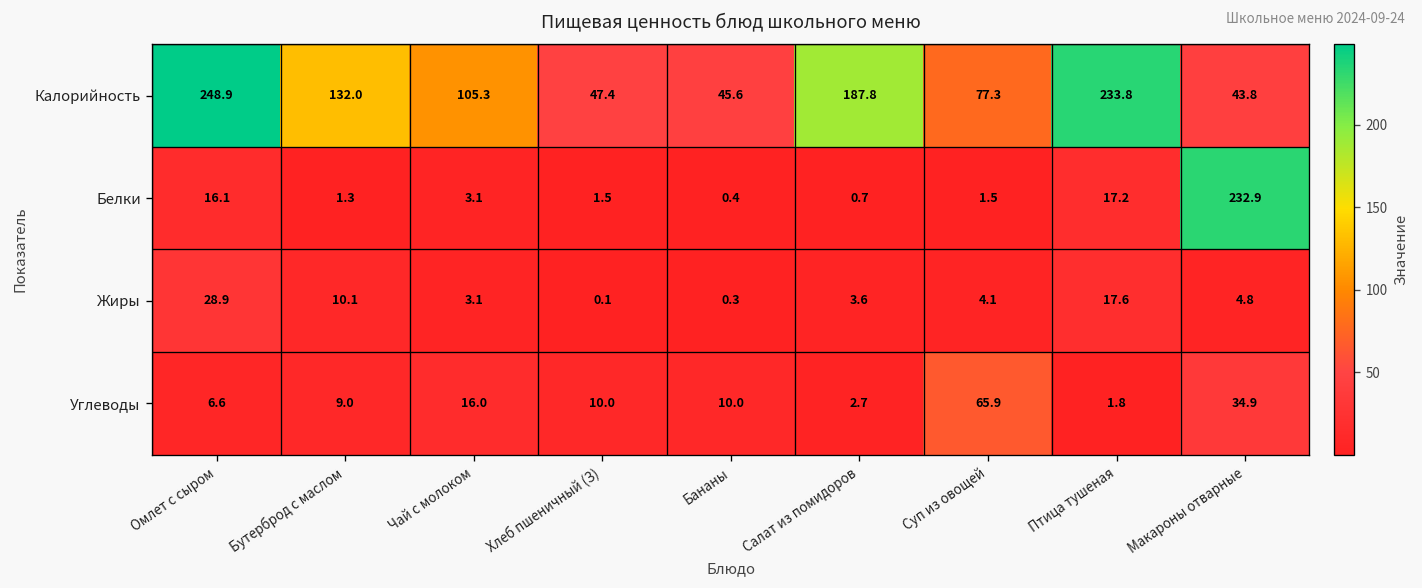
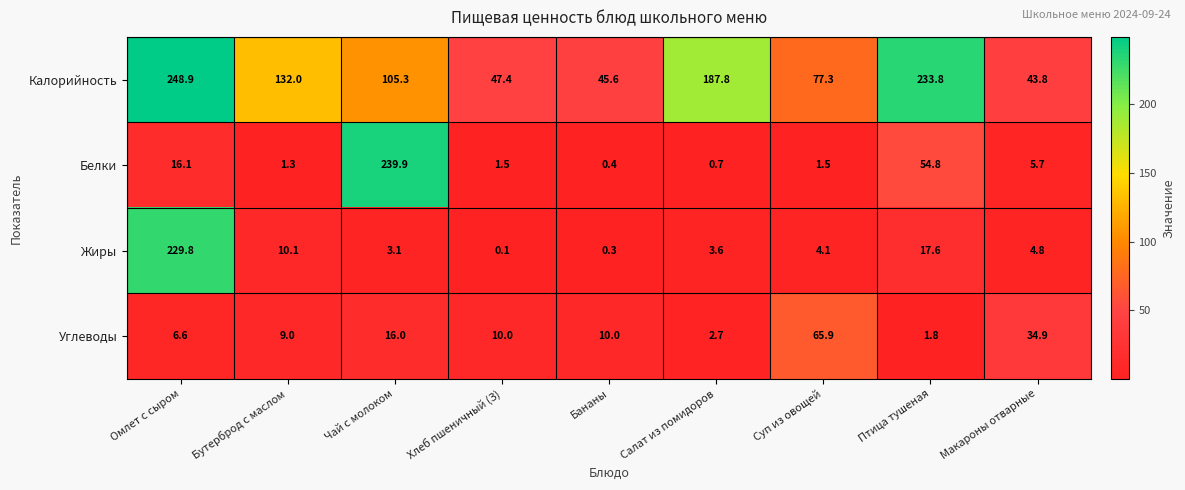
  {
    "Калорийность": {
      "Омлет с сыром": 248.9,
      "Бутерброд с маслом": 132.0,
      "Чай с молоком": 105.3,
      "Хлеб пшеничный (З)": 47.4,
      "Бананы": 45.6,
      "Салат из помидоров": 187.8,
      "Суп из овощей": 77.3,
      "Птица тушеная": 233.8,
      "Макароны отварные": 43.8
    },
    "Белки": {
      "Омлет с сыром": 16.1,
      "Бутерброд с маслом": 1.3,
-     "Чай с молоком": 3.1,
+     "Чай с молоком": 239.9,
      "Хлеб пшеничный (З)": 1.5,
      "Бананы": 0.4,
      "Салат из помидоров": 0.7,
      "Суп из овощей": 1.5,
-     "Птица тушеная": 17.2,
-     "Макароны отварные": 232.9
+     "Птица тушеная": 54.8,
+     "Макароны отварные": 5.7
    },
    "Жиры": {
-     "Омлет с сыром": 28.9,
+     "Омлет с сыром": 229.8,
      "Бутерброд с маслом": 10.1,
      "Чай с молоком": 3.1,
      "Хлеб пшеничный (З)": 0.1,
      "Бананы": 0.3,
      "Салат из помидоров": 3.6,
      "Суп из овощей": 4.1,
      "Птица тушеная": 17.6,
      "Макароны отварные": 4.8
    },
    "Углеводы": {
      "Омлет с сыром": 6.6,
      "Бутерброд с маслом": 9.0,
      "Чай с молоком": 16.0,
      "Хлеб пшеничный (З)": 10.0,
      "Бананы": 10.0,
      "Салат из помидоров": 2.7,
      "Суп из овощей": 65.9,
      "Птица тушеная": 1.8,
      "Макароны отварные": 34.9
    }
  }
